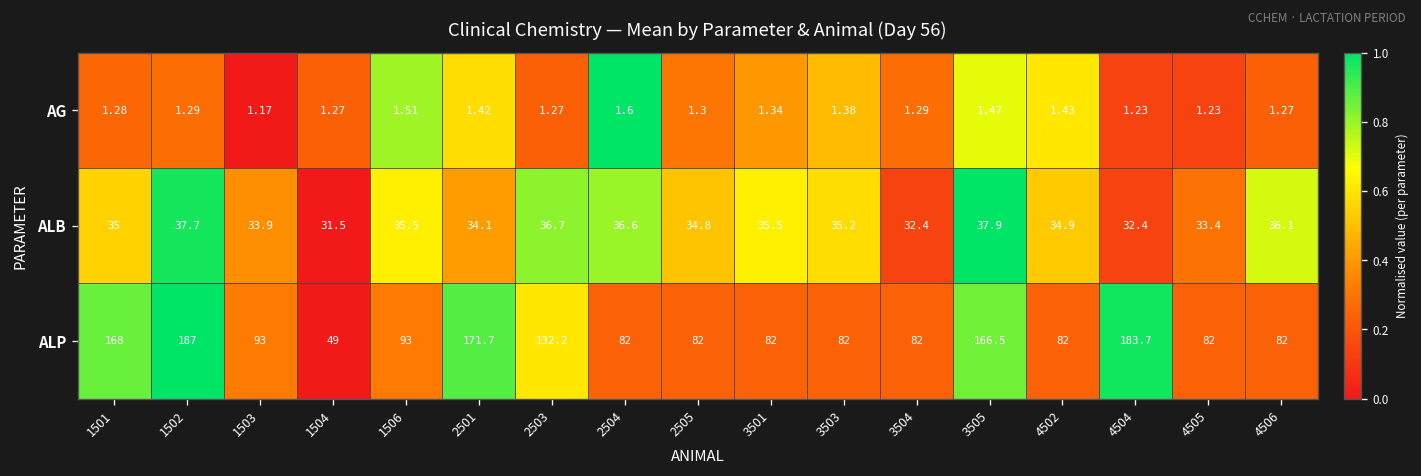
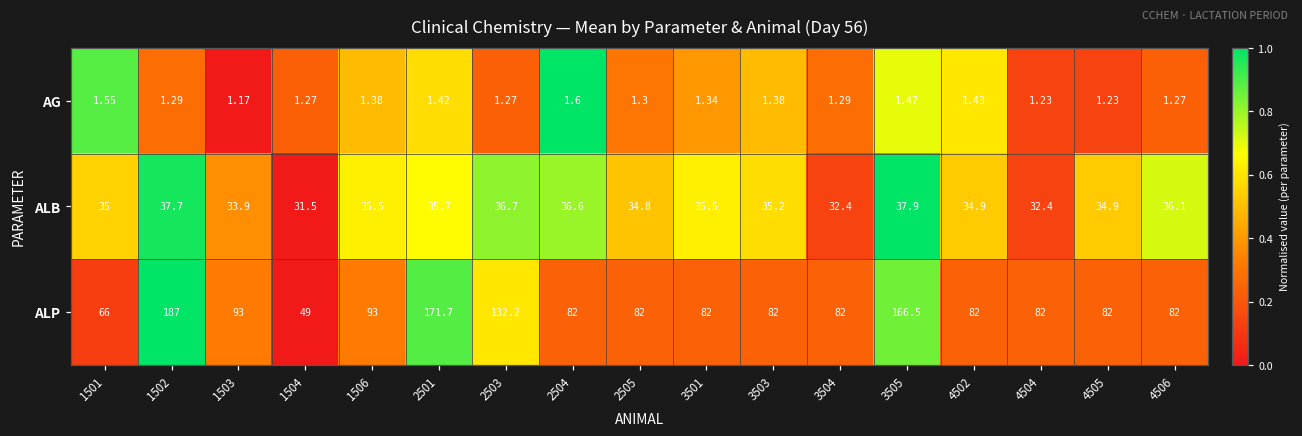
  {
    "AG": {
-     "1501": 1.28,
+     "1501": 1.55,
      "1502": 1.29,
      "1503": 1.17,
      "1504": 1.27,
-     "1506": 1.51,
+     "1506": 1.38,
      "2501": 1.42,
      "2503": 1.27,
      "2504": 1.6,
      "2505": 1.3,
      "3501": 1.34,
      "3503": 1.38,
      "3504": 1.29,
      "3505": 1.47,
      "4502": 1.43,
      "4504": 1.23,
      "4505": 1.23,
      "4506": 1.27
    },
    "ALB": {
      "1501": 35,
      "1502": 37.7,
      "1503": 33.9,
      "1504": 31.5,
      "1506": 35.5,
-     "2501": 34.1,
+     "2501": 35.7,
      "2503": 36.7,
      "2504": 36.6,
      "2505": 34.8,
      "3501": 35.5,
      "3503": 35.2,
      "3504": 32.4,
      "3505": 37.9,
      "4502": 34.9,
      "4504": 32.4,
-     "4505": 33.4,
+     "4505": 34.9,
      "4506": 36.1
    },
    "ALP": {
-     "1501": 168,
+     "1501": 66,
      "1502": 187,
      "1503": 93,
      "1504": 49,
      "1506": 93,
      "2501": 171.7,
      "2503": 132.2,
      "2504": 82,
      "2505": 82,
      "3501": 82,
      "3503": 82,
      "3504": 82,
      "3505": 166.5,
      "4502": 82,
-     "4504": 183.7,
+     "4504": 82,
      "4505": 82,
      "4506": 82
    }
  }
